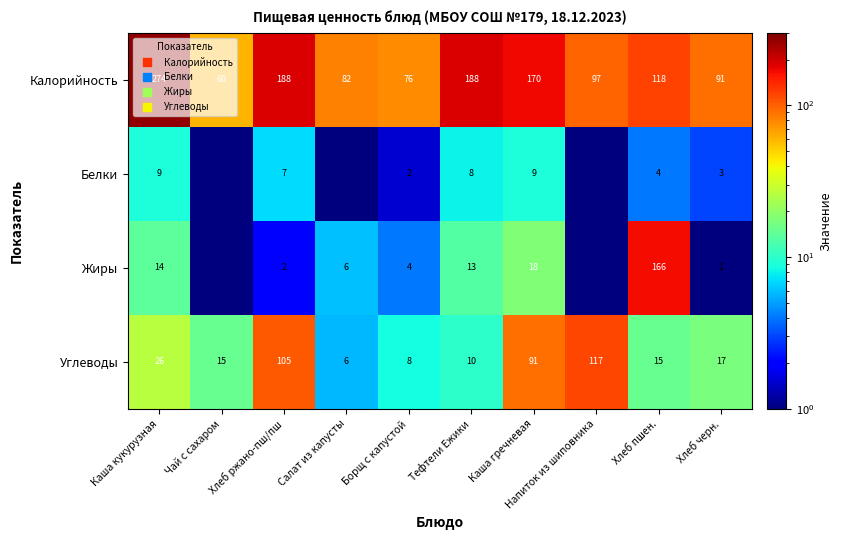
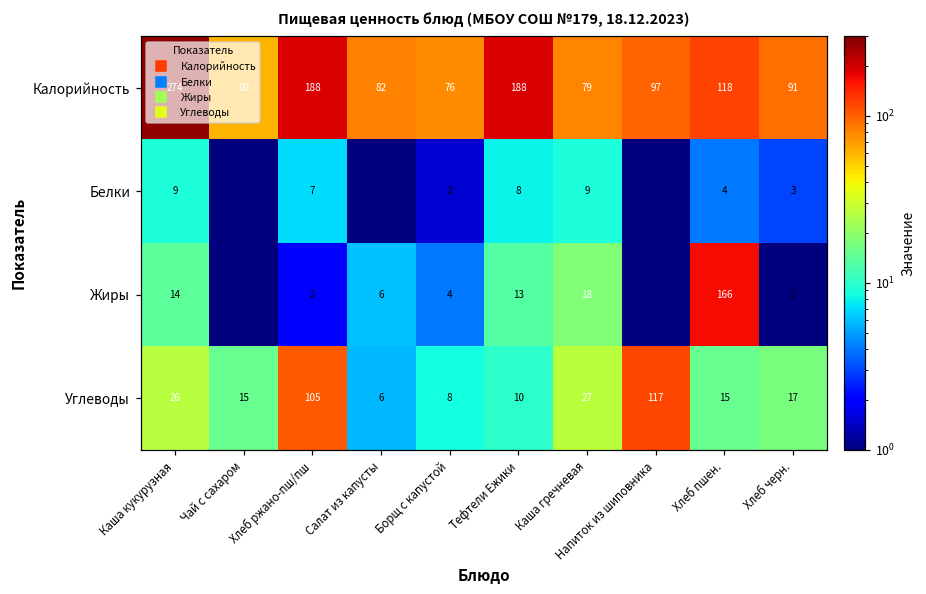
  {
    "Калорийность": {
      "Хлеб ржано-пш/пш": 188,
      "Салат из капусты": 82,
      "Борщ с капустой": 76,
      "Тефтели Ежики": 188,
-     "Каша гречневая": 170,
+     "Каша гречневая": 79,
      "Напиток из шиповника": 97,
      "Хлеб пшен.": 118,
      "Хлеб черн.": 91
    },
    "Белки": {
      "Каша кукурузная": 9,
      "Хлеб ржано-пш/пш": 7,
      "Борщ с капустой": 2,
      "Тефтели Ежики": 8,
      "Каша гречневая": 9,
      "Хлеб пшен.": 4,
      "Хлеб черн.": 3
    },
    "Жиры": {
      "Каша кукурузная": 14,
      "Хлеб ржано-пш/пш": 2,
      "Салат из капусты": 6,
      "Борщ с капустой": 4,
      "Тефтели Ежики": 13,
      "Каша гречневая": 18,
      "Хлеб пшен.": 166,
      "Хлеб черн.": 1
    },
    "Углеводы": {
      "Каша кукурузная": 26,
      "Чай с сахаром": 15,
      "Хлеб ржано-пш/пш": 105,
      "Салат из капусты": 6,
      "Борщ с капустой": 8,
      "Тефтели Ежики": 10,
-     "Каша гречневая": 91,
+     "Каша гречневая": 27,
      "Напиток из шиповника": 117,
      "Хлеб пшен.": 15,
      "Хлеб черн.": 17
    }
  }
